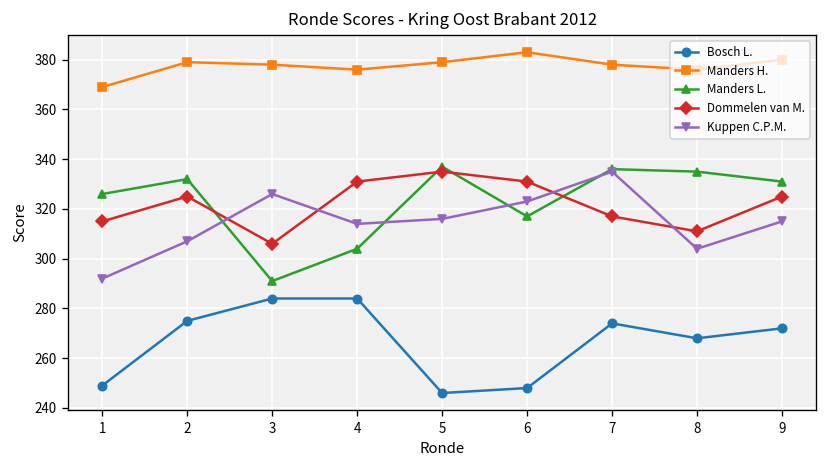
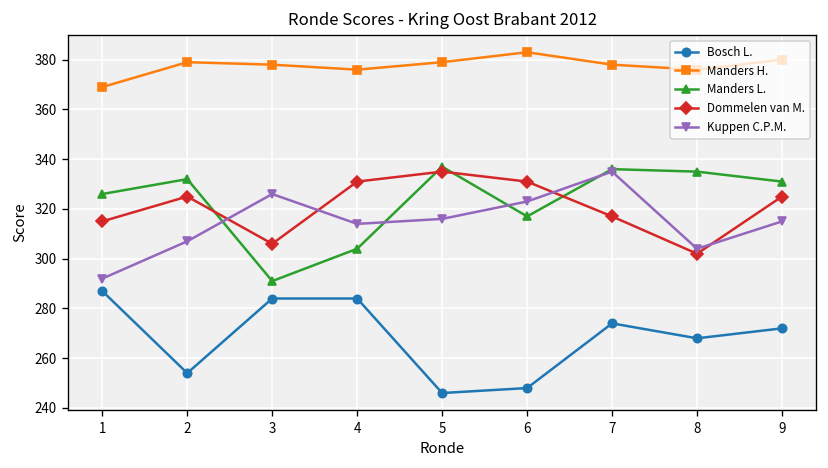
  {
    "Bosch L.": {
-     "1": 249,
-     "2": 275,
+     "1": 287,
+     "2": 254,
      "3": 284,
      "4": 284,
      "5": 246,
      "6": 248,
      "7": 274,
      "8": 268,
      "9": 272
    },
    "Manders H.": {
      "1": 369,
      "2": 379,
      "3": 378,
      "4": 376,
      "5": 379,
      "6": 383,
      "7": 378
    },
    "Manders L.": {
      "1": 326,
      "2": 332,
      "3": 291,
      "4": 304,
      "5": 337,
      "6": 317,
      "8": 335,
      "9": 331
    },
    "Dommelen van M.": {
      "1": 315,
      "2": 325,
      "3": 306,
      "4": 331,
      "5": 335,
      "6": 331,
      "7": 317,
-     "8": 311,
+     "8": 302,
      "9": 325
    },
    "Kuppen C.P.M.": {
      "1": 292,
      "2": 307,
      "3": 326,
      "4": 314,
      "5": 316,
      "6": 323,
      "8": 304,
      "9": 315
    }
  }
